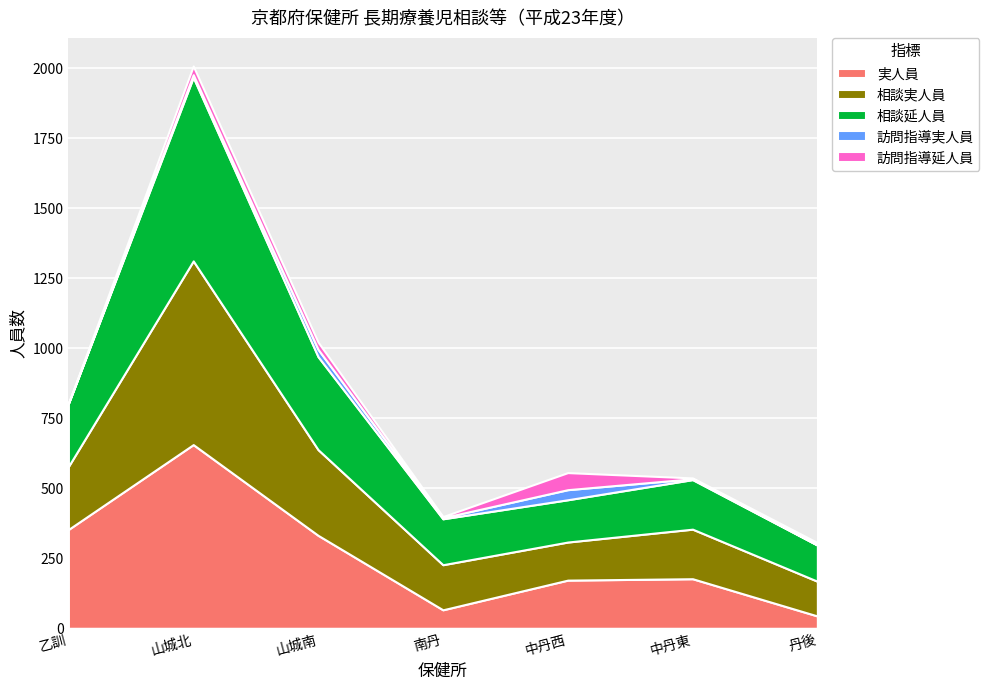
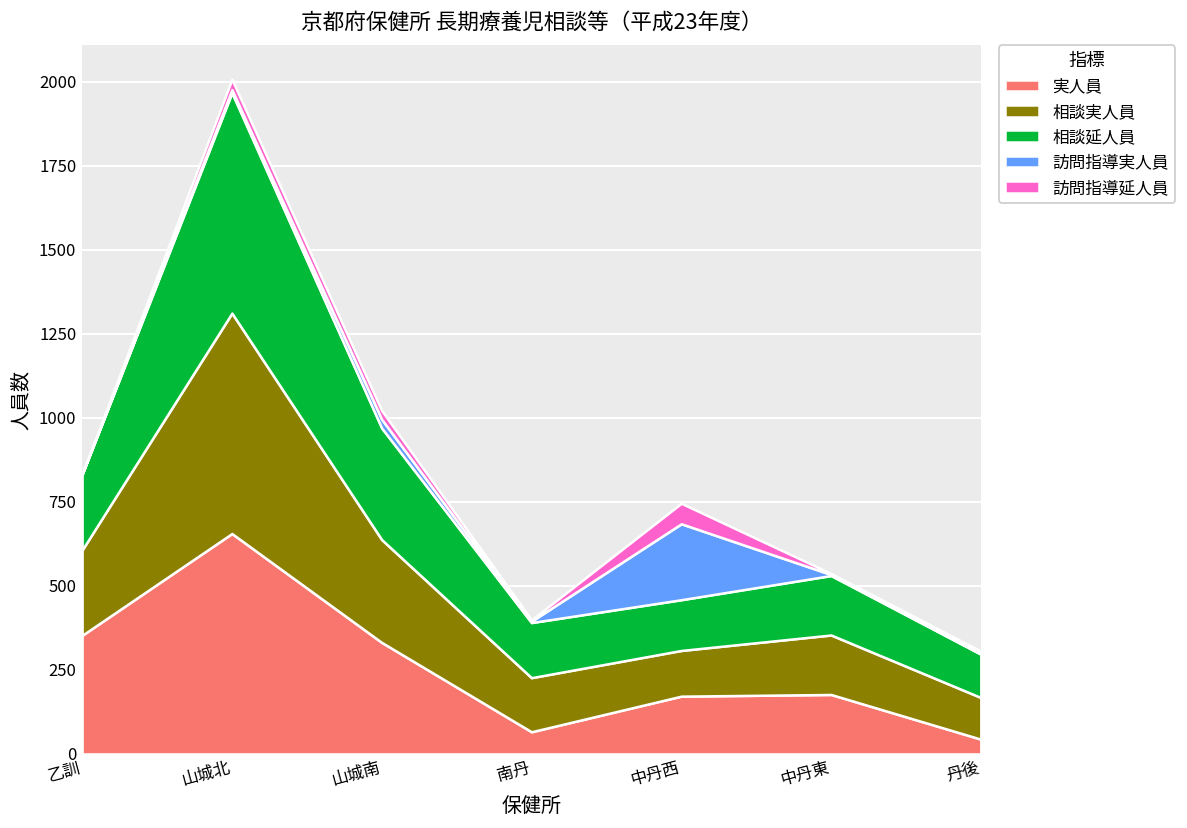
  {
    "相談実人員": {
-     "乙訓": 230
+     "乙訓": 250
    },
    "訪問指導実人員": {
-     "中丹西": 40
+     "中丹西": 230
    },
    "訪問指導延人員": {
      "山城北": 30,
      "山城南": 30,
      "中丹西": 60
    }
  }
